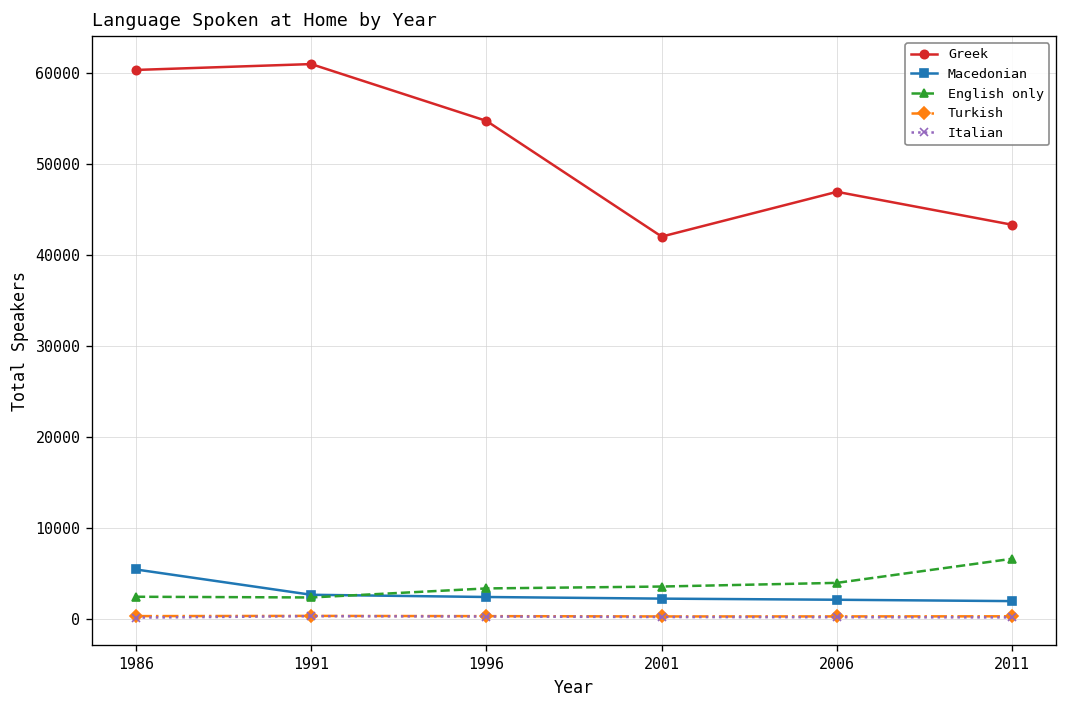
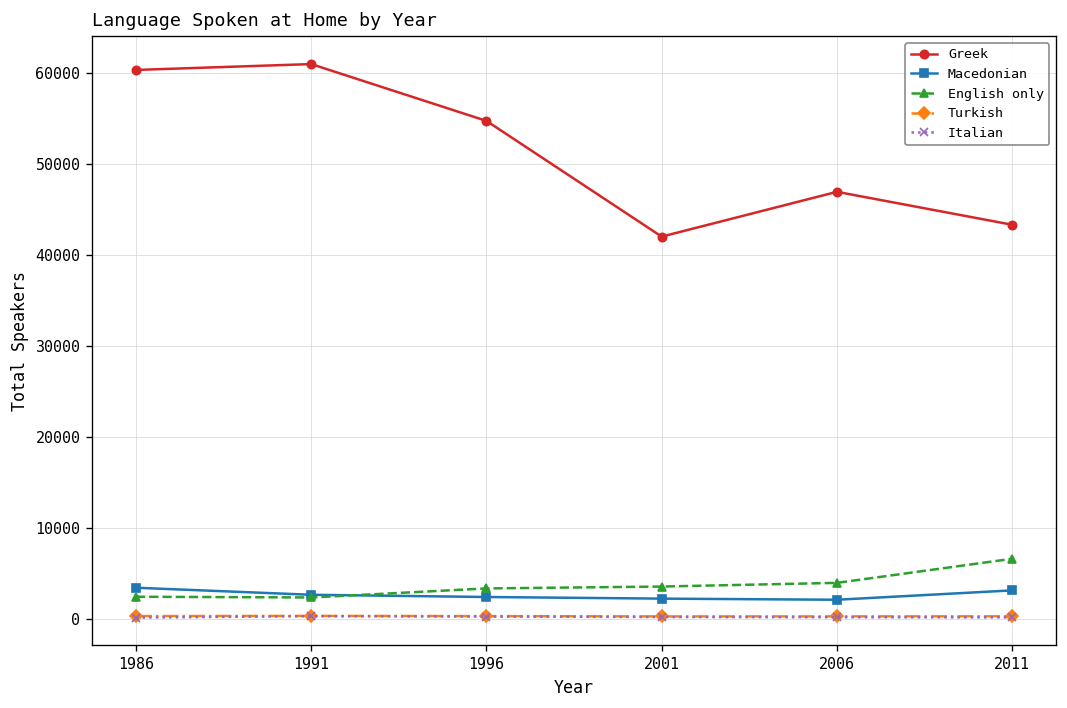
  {
    "Greek": {
      "1986": 60000,
      "1991": 61000,
      "1996": 55000,
      "2001": 42000,
      "2006": 47000,
      "2011": 43000
    },
    "Macedonian": {
-     "1986": 5000,
+     "1986": 3000,
      "1996": 2000,
      "2001": 2000,
      "2006": 2000,
-     "2011": 2000
+     "2011": 3000
    },
    "English only": {
      "1986": 2000,
      "1996": 3000,
      "2001": 4000,
      "2006": 4000,
      "2011": 7000
    }
  }
